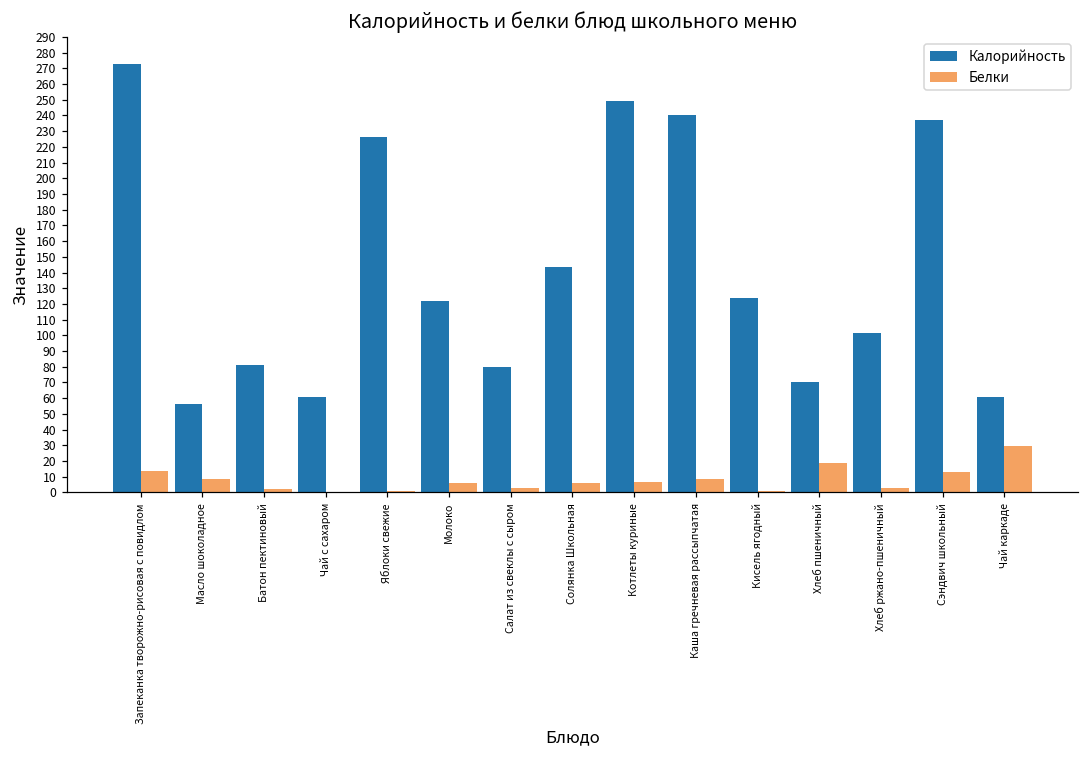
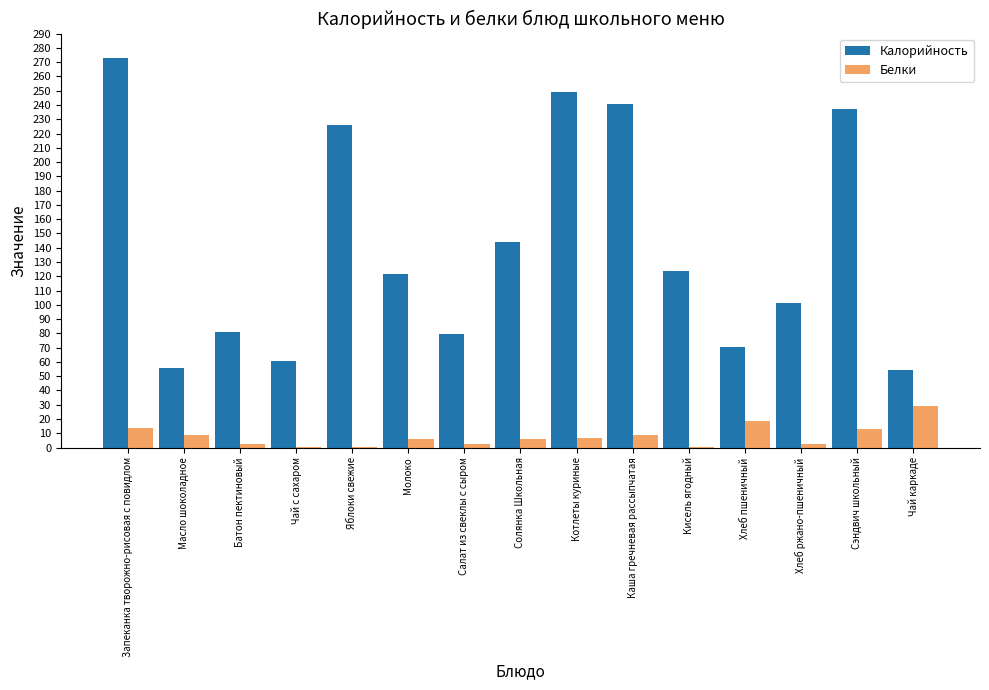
  {
    "Калорийность": {
      "Запеканка творожно-рисовая с повидлом": 273,
      "Масло шоколадное": 56,
      "Батон пектиновый": 81,
      "Чай с сахаром": 60,
      "Яблоки свежие": 226,
      "Молоко": 122,
      "Салат из свеклы с сыром": 80,
      "Солянка Школьная": 144,
      "Котлеты куриные": 249,
      "Каша гречневая рассыпчатая": 240,
      "Кисель ягодный": 124,
      "Хлеб пшеничный": 71,
      "Хлеб ржано-пшеничный": 101,
      "Сэндвич школьный": 237,
-     "Чай каркаде": 60
+     "Чай каркаде": 54
    },
    "Белки": {
      "Запеканка творожно-рисовая с повидлом": 14,
      "Масло шоколадное": 9,
      "Батон пектиновый": 2,
      "Молоко": 6,
      "Салат из свеклы с сыром": 3,
      "Солянка Школьная": 6,
      "Котлеты куриные": 7,
      "Каша гречневая рассыпчатая": 9,
      "Хлеб пшеничный": 19,
      "Хлеб ржано-пшеничный": 3,
      "Сэндвич школьный": 13,
      "Чай каркаде": 29
    }
  }
